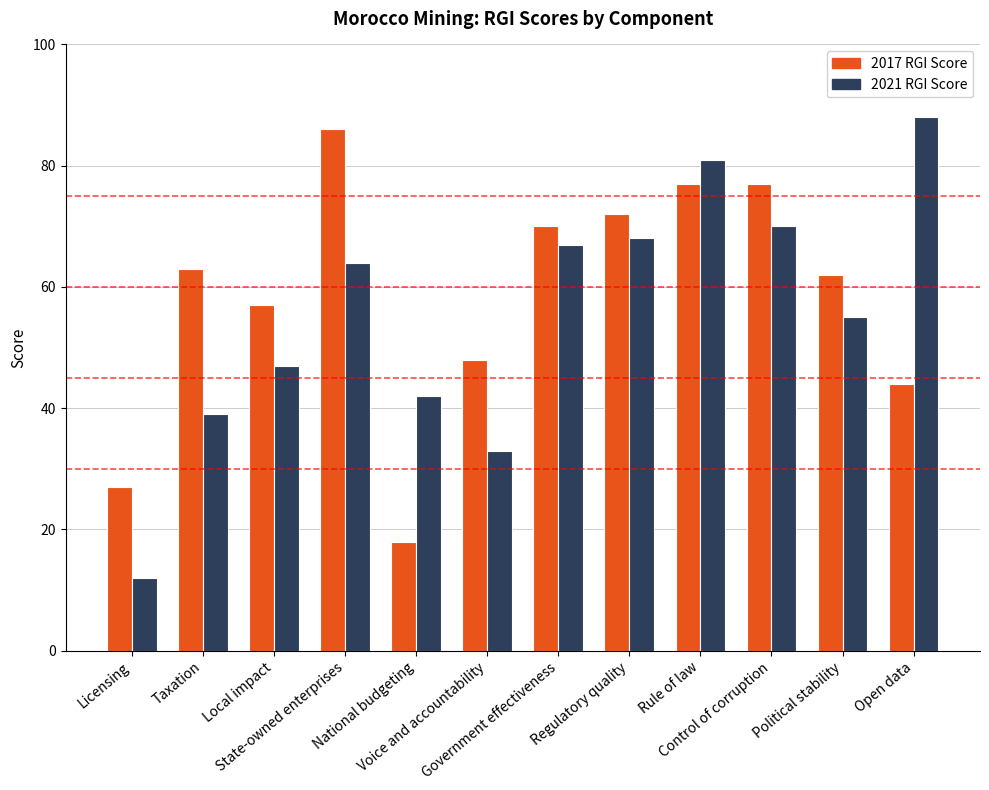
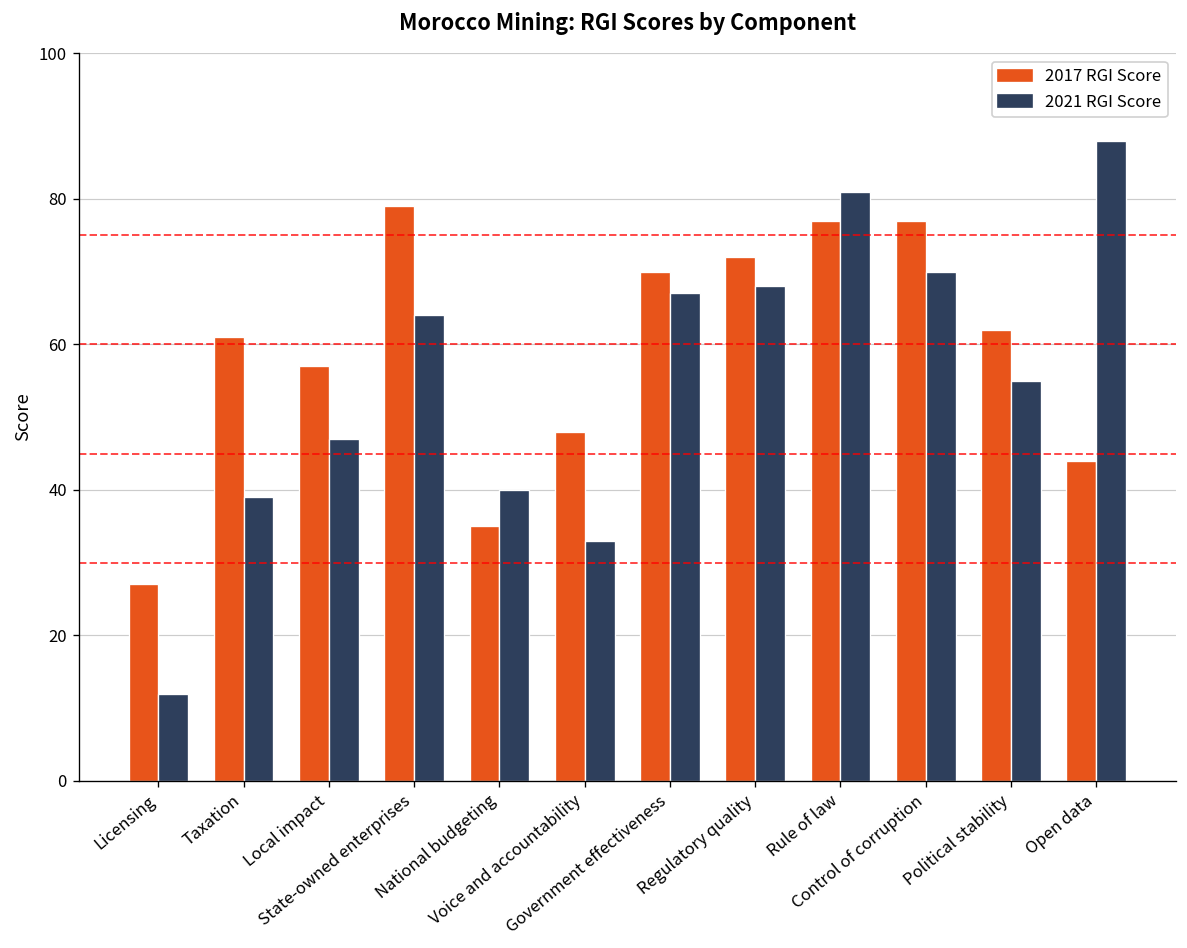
  {
    "2017 RGI Score": {
      "Licensing": 27,
-     "Taxation": 63,
+     "Taxation": 61,
      "Local impact": 57,
-     "State-owned enterprises": 86,
-     "National budgeting": 18,
+     "State-owned enterprises": 79,
+     "National budgeting": 35,
      "Voice and accountability": 48,
      "Government effectiveness": 70,
      "Regulatory quality": 72,
      "Rule of law": 77,
      "Control of corruption": 77,
      "Political stability": 62,
      "Open data": 44
    },
    "2021 RGI Score": {
      "Licensing": 12,
      "Taxation": 39,
      "Local impact": 47,
      "State-owned enterprises": 64,
-     "National budgeting": 42,
+     "National budgeting": 40,
      "Voice and accountability": 33,
      "Government effectiveness": 67,
      "Regulatory quality": 68,
      "Rule of law": 81,
      "Control of corruption": 70,
      "Political stability": 55,
      "Open data": 88
    }
  }
